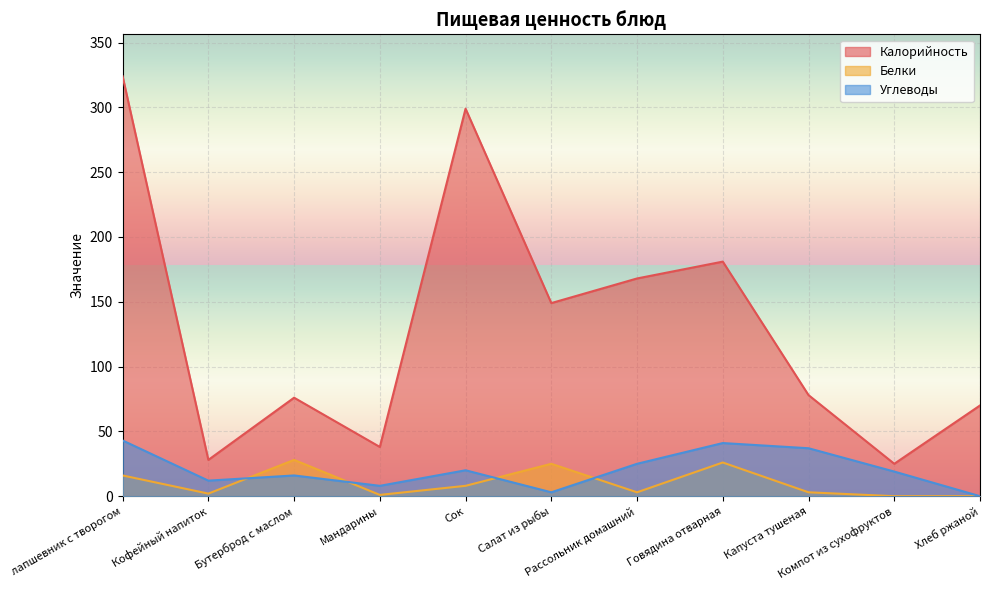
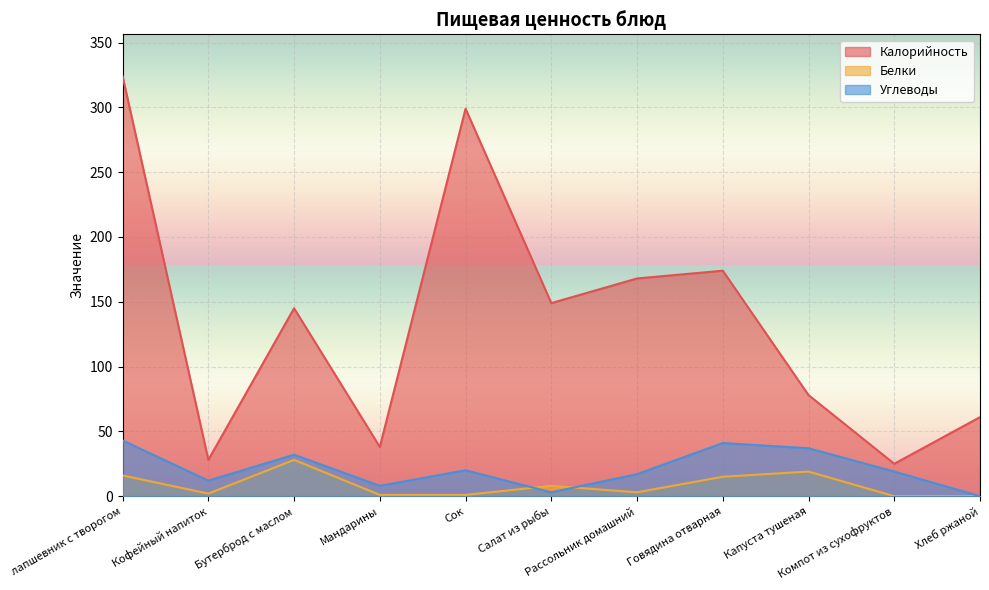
  {
    "Калорийность": {
      "лапшевник с творогом": 324,
      "Кофейный напиток": 28,
-     "Бутерброд с маслом": 76,
+     "Бутерброд с маслом": 145,
      "Мандарины": 38,
      "Сок": 299,
      "Салат из рыбы": 149,
      "Рассольник домашний": 168,
-     "Говядина отварная": 181,
+     "Говядина отварная": 174,
      "Капуста тушеная": 78,
      "Компот из сухофруктов": 25,
-     "Хлеб ржаной": 70
+     "Хлеб ржаной": 61
    },
    "Белки": {
      "лапшевник с творогом": 16,
      "Кофейный напиток": 2,
      "Бутерброд с маслом": 28,
      "Мандарины": 1,
-     "Сок": 8,
-     "Салат из рыбы": 25,
+     "Сок": 1,
+     "Салат из рыбы": 8,
      "Рассольник домашний": 3,
-     "Говядина отварная": 26,
-     "Капуста тушеная": 3,
+     "Говядина отварная": 15,
+     "Капуста тушеная": 19,
      "Компот из сухофруктов": 0
    },
    "Углеводы": {
      "лапшевник с творогом": 43,
      "Кофейный напиток": 12,
-     "Бутерброд с маслом": 16,
+     "Бутерброд с маслом": 32,
      "Мандарины": 8,
      "Сок": 20,
      "Салат из рыбы": 3,
-     "Рассольник домашний": 25,
+     "Рассольник домашний": 17,
      "Говядина отварная": 41,
      "Капуста тушеная": 37,
      "Компот из сухофруктов": 19
    }
  }
